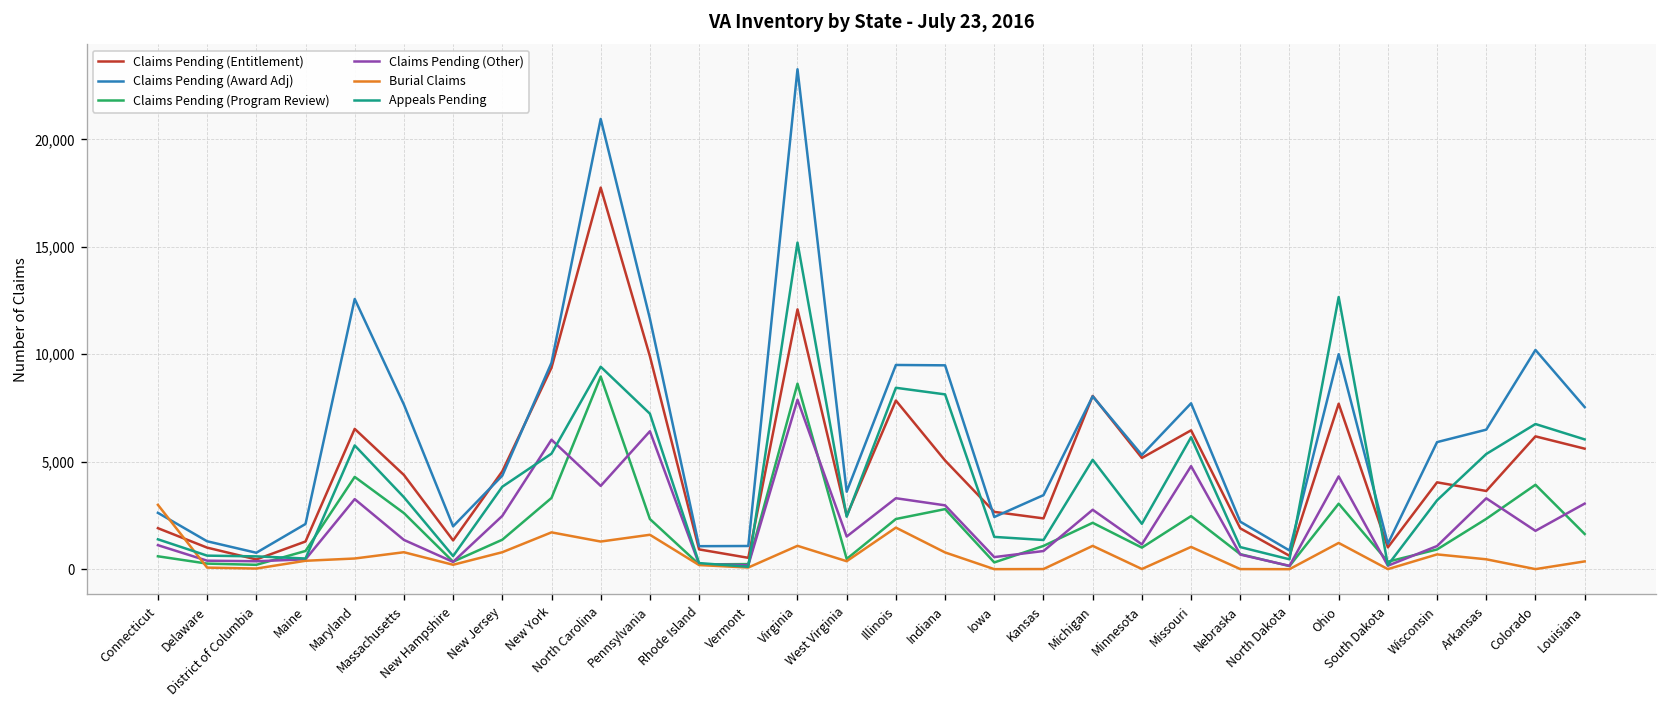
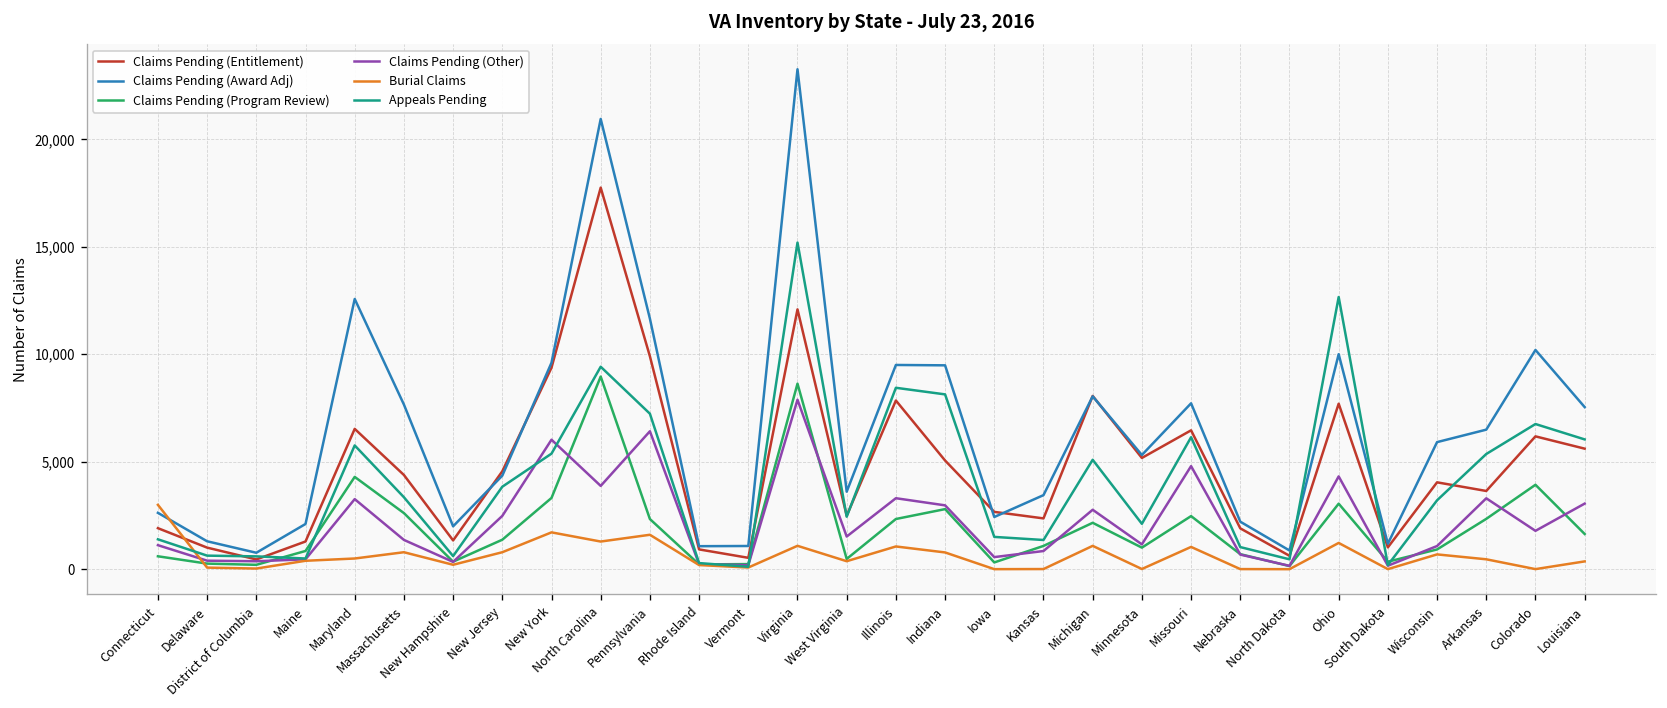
  {
    "Claims Pending (Entitlement)": {
      "Connecticut": "1,900",
      "Delaware": "1,000",
      "Maine": "1,300",
      "Maryland": "6,500",
      "Massachusetts": "4,400",
      "New Hampshire": "1,300",
      "New Jersey": "4,600",
      "New York": "9,400",
      "North Carolina": "17,800",
      "Pennsylvania": "9,900",
      "Rhode Island": "900",
      "Vermont": "500",
      "Virginia": "12,100",
      "Illinois": "7,800",
      "Indiana": "5,100",
      "Iowa": "2,700",
      "Kansas": "2,400",
      "Missouri": "6,500",
      "Nebraska": "1,900",
      "North Dakota": "600",
      "Ohio": "7,700",
      "South Dakota": "1,000",
      "Wisconsin": "4,000",
      "Arkansas": "3,600",
      "Colorado": "6,200",
      "Louisiana": "5,600"
    },
    "Claims Pending (Award Adj)": {
      "Connecticut": "2,600",
      "Delaware": "1,300",
      "District of Columbia": "800",
      "Maine": "2,100",
      "Maryland": "12,600",
      "Massachusetts": "7,700",
      "New Hampshire": "2,000",
      "New Jersey": "4,400",
      "New York": "9,600",
      "North Carolina": "21,000",
      "Pennsylvania": "11,700",
      "Rhode Island": "1,100",
      "Vermont": "1,100",
      "Virginia": "23,300",
      "West Virginia": "3,600",
      "Illinois": "9,500",
      "Indiana": "9,500",
      "Iowa": "2,400",
      "Kansas": "3,400",
      "Missouri": "7,700",
      "Nebraska": "2,200",
      "North Dakota": "900",
      "Ohio": "10,000",
      "South Dakota": "1,200",
      "Wisconsin": "5,900",
      "Arkansas": "6,500",
      "Colorado": "10,200",
      "Louisiana": "7,500"
    },
    "Claims Pending (Other)": {
      "Connecticut": "1,100",
      "Maryland": "3,300",
      "Massachusetts": "1,400",
      "New Jersey": "2,500",
      "New York": "6,000",
      "North Carolina": "3,900",
      "Pennsylvania": "6,400",
      "Virginia": "7,900",
      "West Virginia": "1,500",
      "Illinois": "3,300",
      "Indiana": "3,000",
      "Iowa": "600",
      "Kansas": "800",
      "Michigan": "2,800",
      "Minnesota": "1,200",
      "Missouri": "4,800",
      "Ohio": "4,300",
      "Wisconsin": "1,100",
      "Arkansas": "3,300",
      "Colorado": "1,800",
      "Louisiana": "3,100"
    },
    "Burial Claims": {
      "Connecticut": "3,000",
      "Delaware": "100",
      "District of Columbia": "0",
      "Maryland": "500",
      "Massachusetts": "800",
      "New Jersey": "800",
      "New York": "1,700",
      "North Carolina": "1,300",
      "Pennsylvania": "1,600",
      "Virginia": "1,100",
-     "Illinois": "1,900",
+     "Illinois": "1,100",
      "Indiana": "800",
      "Iowa": "0",
      "Kansas": "0",
      "Michigan": "1,100",
      "Minnesota": "0",
      "Missouri": "1,000",
      "Nebraska": "0",
      "North Dakota": "0",
      "Ohio": "1,200",
      "South Dakota": "0",
      "Wisconsin": "700",
      "Arkansas": "500",
      "Colorado": "0",
      "Louisiana": "400"
    }
  }
